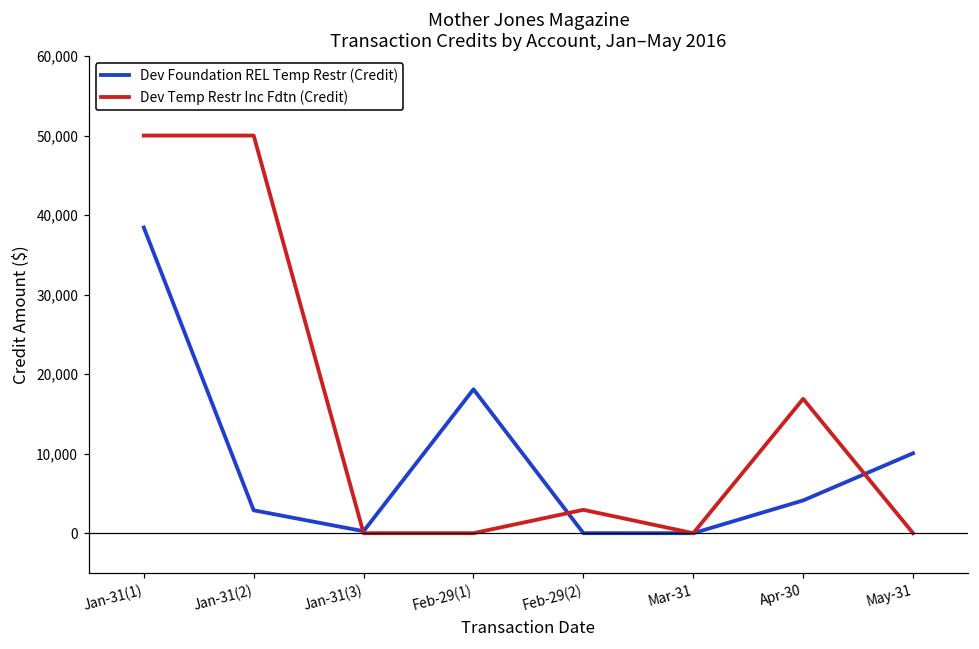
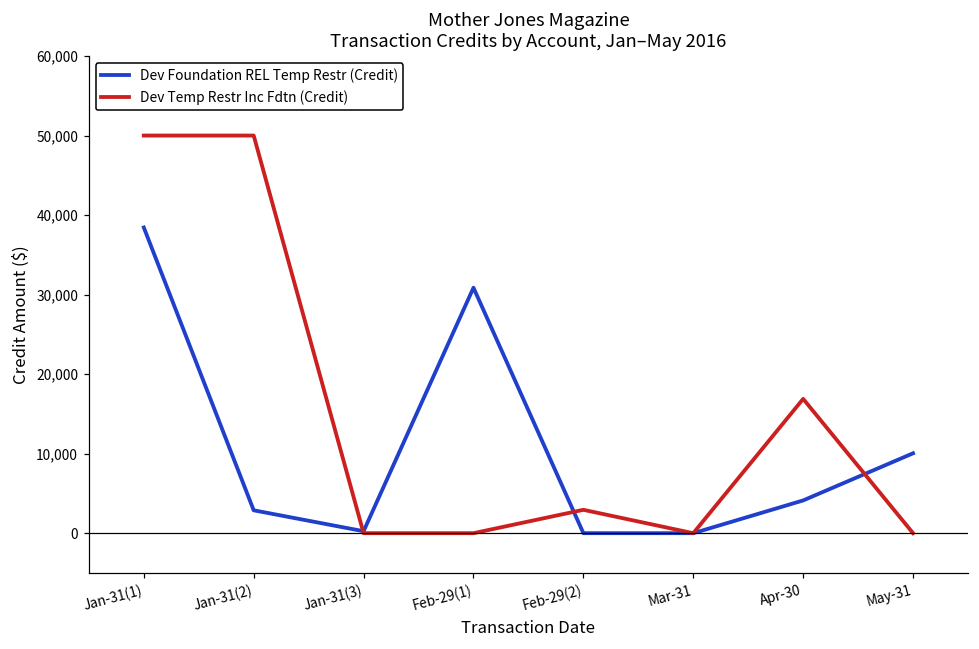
  {
    "Dev Foundation REL Temp Restr (Credit)": {
      "Jan-31(1)": "38,000",
      "Jan-31(2)": "3,000",
-     "Feb-29(1)": "18,000",
+     "Feb-29(1)": "31,000",
      "Feb-29(2)": "0",
      "Apr-30": "4,000",
      "May-31": "10,000"
    },
    "Dev Temp Restr Inc Fdtn (Credit)": {
      "Jan-31(1)": "50,000",
      "Jan-31(2)": "50,000",
      "Feb-29(1)": "0",
      "Feb-29(2)": "3,000",
      "Apr-30": "17,000",
      "May-31": "0"
    }
  }
